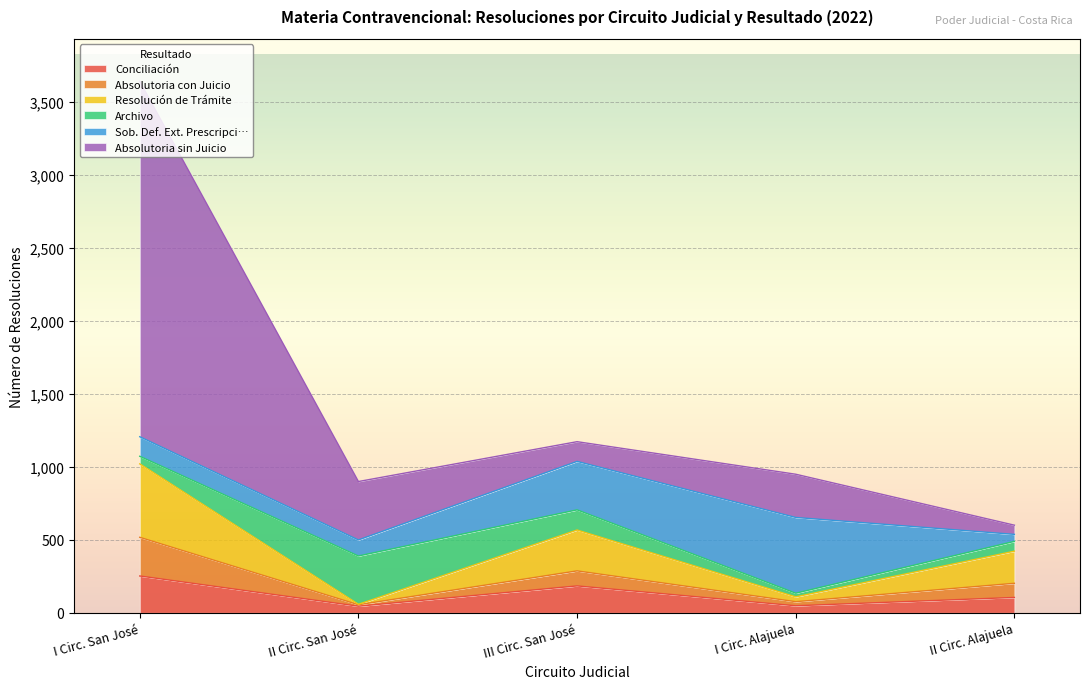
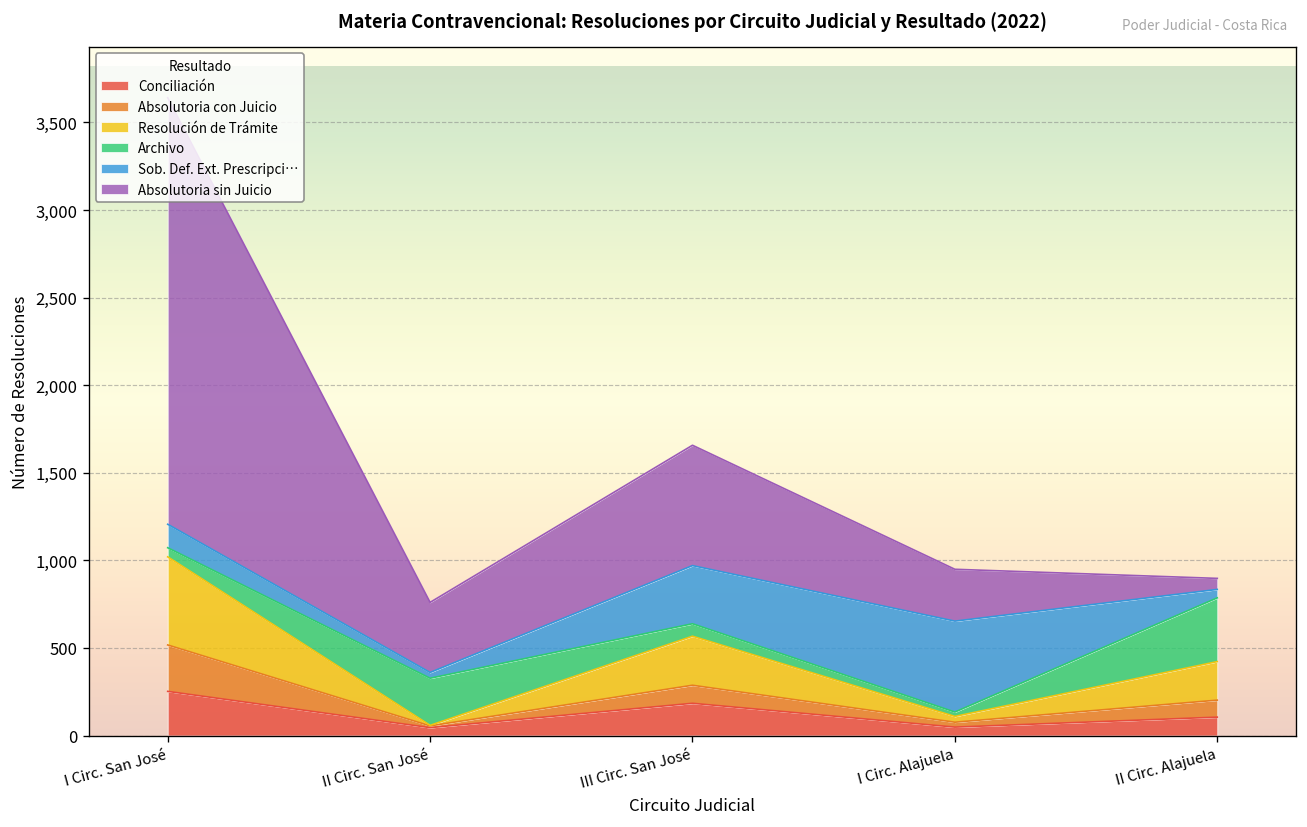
  {
    "Resolución de Trámite": {
      "I Circ. San José": 500,
      "III Circ. San José": 280,
      "I Circ. Alajuela": 30,
      "II Circ. Alajuela": 220
    },
    "Archivo": {
      "I Circ. San José": 50,
-     "II Circ. San José": 330,
-     "III Circ. San José": 140,
+     "II Circ. San José": 270,
+     "III Circ. San José": 70,
      "I Circ. Alajuela": 30,
-     "II Circ. Alajuela": 70
+     "II Circ. Alajuela": 360
    },
    "Sob. Def. Ext. Prescripci…": {
      "I Circ. San José": 130,
-     "II Circ. San José": 110,
+     "II Circ. San José": 30,
      "III Circ. San José": 330,
      "I Circ. Alajuela": 520,
      "II Circ. Alajuela": 50
    },
    "Absolutoria sin Juicio": {
      "II Circ. San José": 400,
-     "III Circ. San José": 140,
+     "III Circ. San José": 690,
      "I Circ. Alajuela": 300,
      "II Circ. Alajuela": 60
    }
  }
